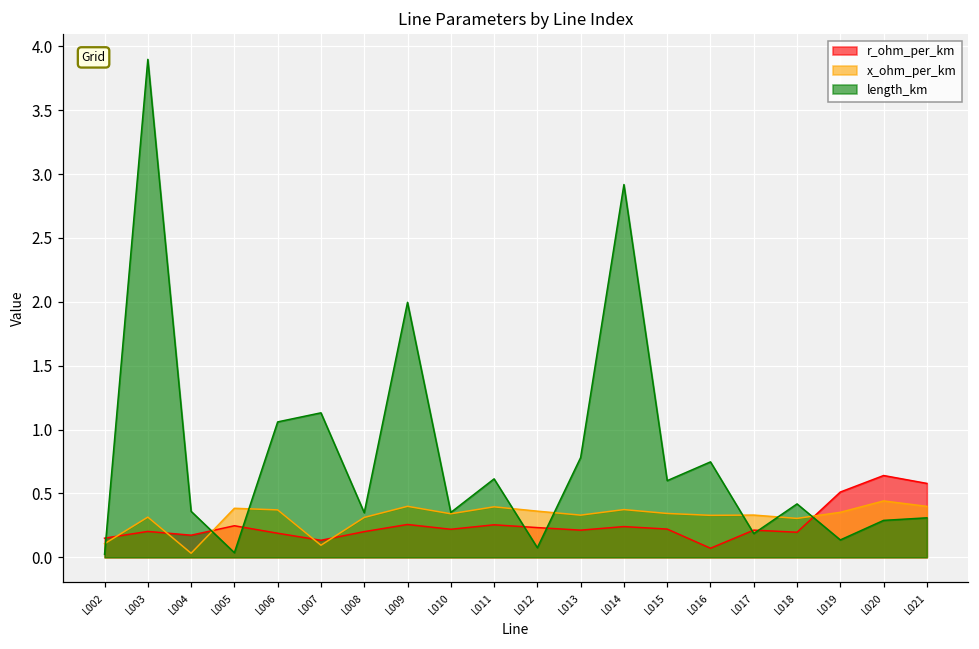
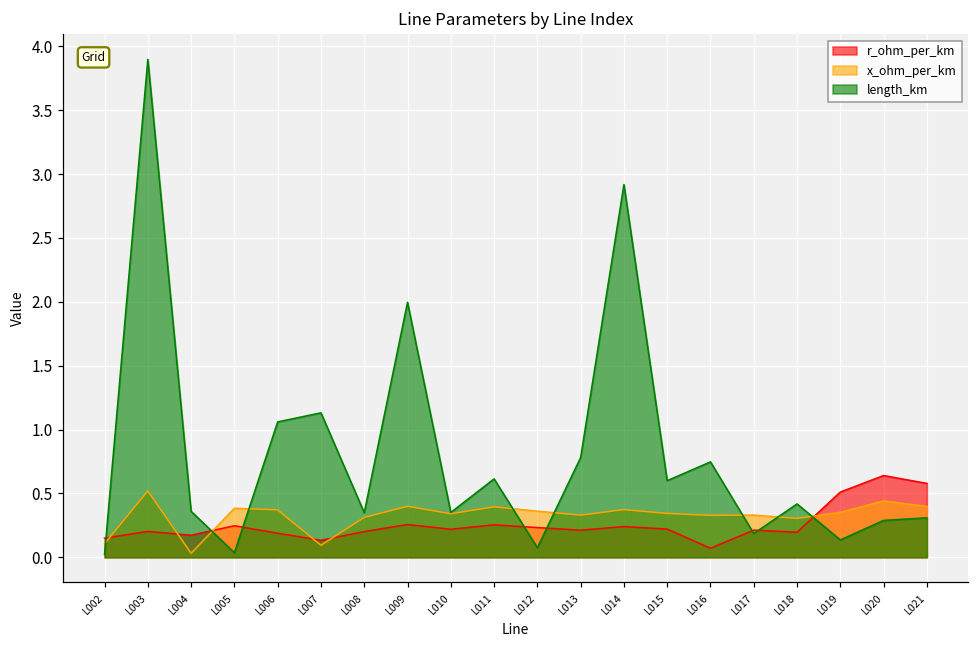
  {
    "r_ohm_per_km": {
      "L002": 0.15,
      "L003": 0.20,
      "L004": 0.17,
      "L005": 0.25,
      "L006": 0.19,
      "L007": 0.13,
      "L008": 0.20,
      "L009": 0.26,
      "L010": 0.22,
      "L011": 0.25,
      "L012": 0.23,
      "L013": 0.21,
      "L014": 0.24,
      "L015": 0.22,
      "L016": 0.07,
      "L017": 0.21,
      "L018": 0.20,
      "L019": 0.51,
      "L020": 0.64,
      "L021": 0.58
    },
    "x_ohm_per_km": {
      "L002": 0.11,
-     "L003": 0.31,
+     "L003": 0.52,
      "L004": 0.03,
      "L005": 0.38,
      "L006": 0.37,
      "L007": 0.09,
      "L008": 0.31,
      "L009": 0.40,
      "L011": 0.40,
      "L012": 0.36,
      "L013": 0.33,
      "L014": 0.37,
      "L015": 0.34,
      "L016": 0.33,
      "L017": 0.33,
      "L018": 0.30,
      "L019": 0.35,
      "L020": 0.44,
      "L021": 0.40
    },
    "length_km": {
      "L002": 0.02,
      "L003": 3.90,
      "L004": 0.36,
      "L005": 0.04,
      "L006": 1.06,
      "L007": 1.13,
      "L008": 0.35,
      "L009": 2.00,
      "L011": 0.61,
      "L012": 0.08,
      "L013": 0.78,
      "L014": 2.92,
      "L015": 0.60,
      "L016": 0.75,
      "L017": 0.19,
      "L018": 0.42,
      "L019": 0.14,
      "L020": 0.29,
      "L021": 0.31
    }
  }
